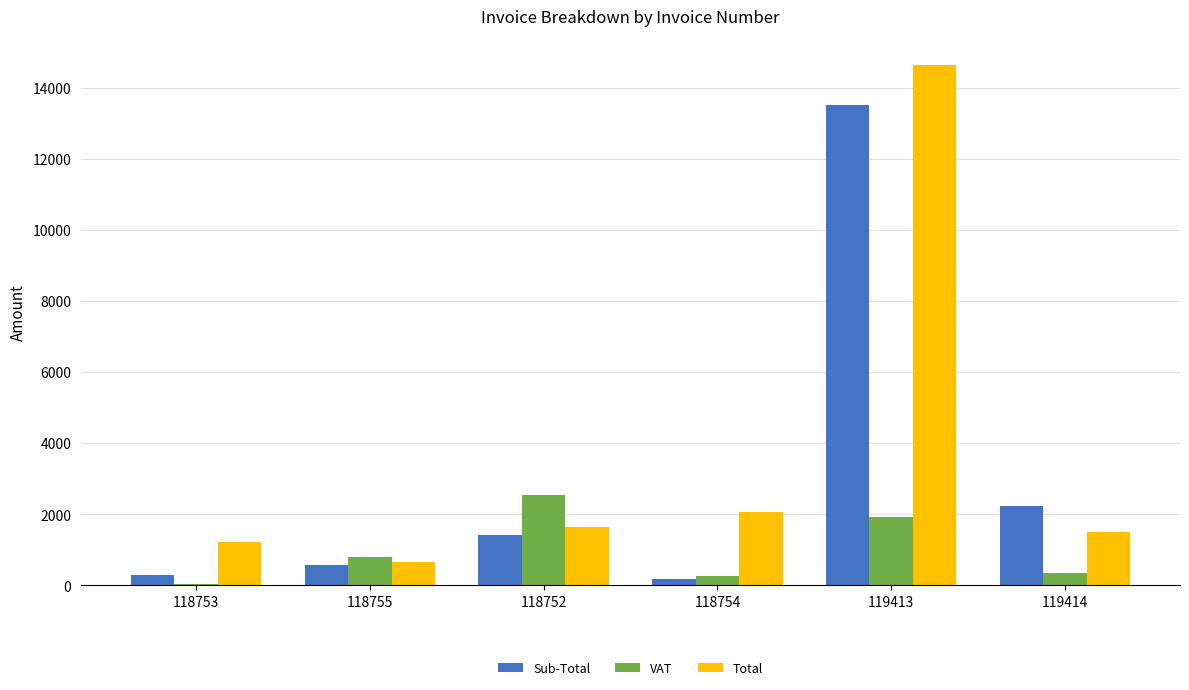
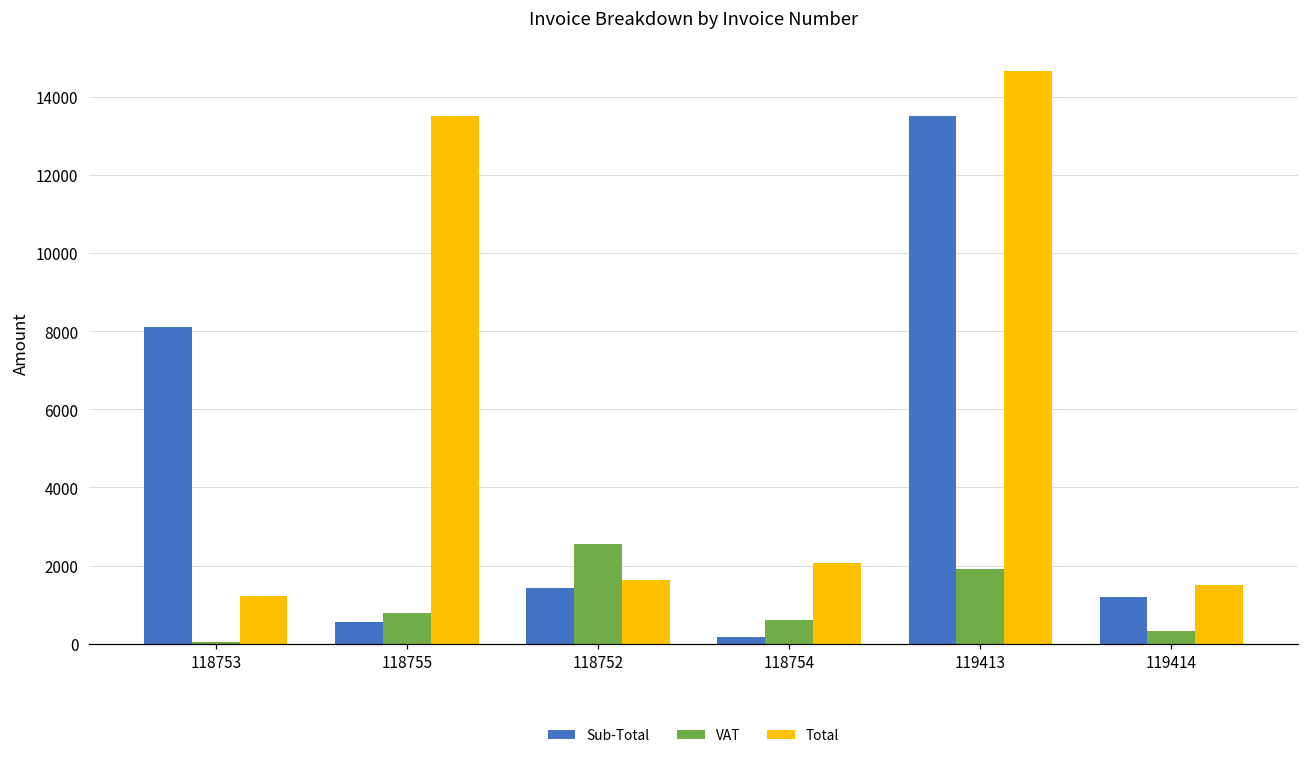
  {
    "Sub-Total": {
-     "118753": 300,
+     "118753": 8100,
      "118755": 600,
      "118752": 1400,
      "118754": 200,
      "119413": 13500,
-     "119414": 2200
+     "119414": 1200
    },
    "VAT": {
      "118755": 800,
      "118752": 2500,
-     "118754": 300,
+     "118754": 600,
      "119413": 1900,
      "119414": 300
    },
    "Total": {
      "118753": 1200,
-     "118755": 600,
+     "118755": 13500,
      "118752": 1600,
      "118754": 2100,
      "119413": 14600,
      "119414": 1500
    }
  }
